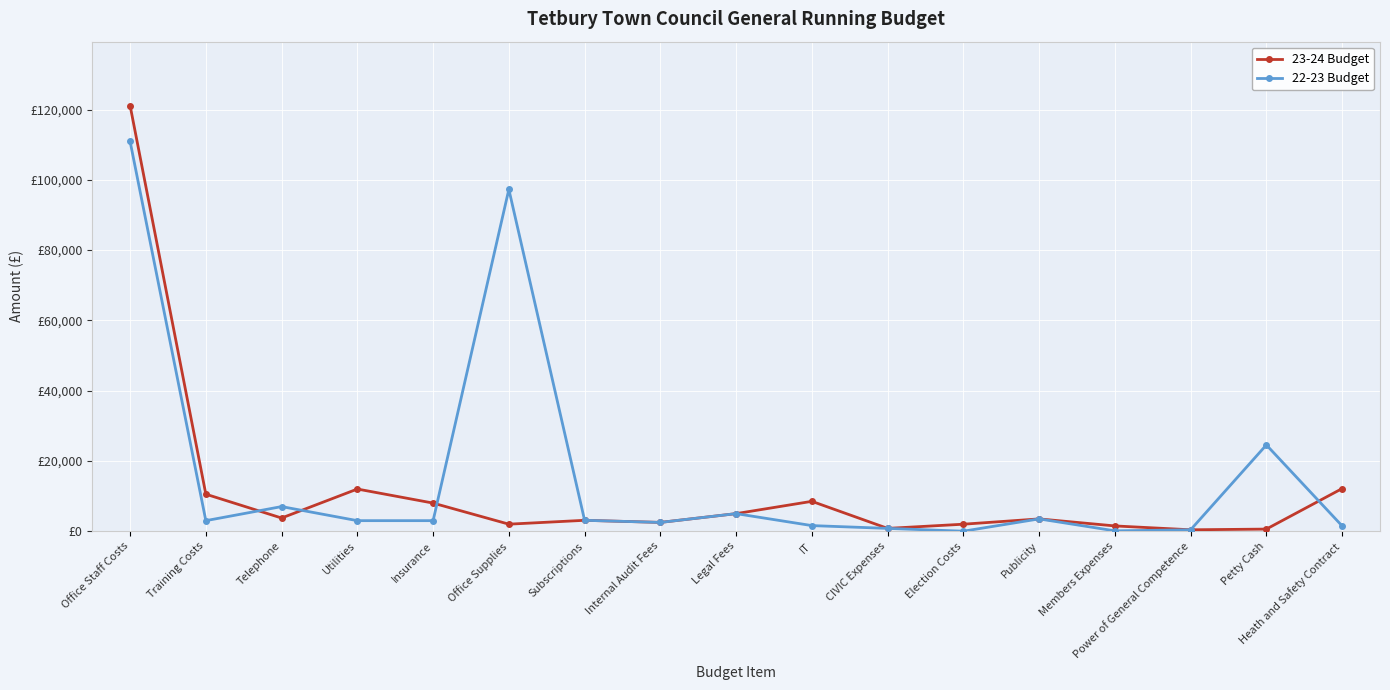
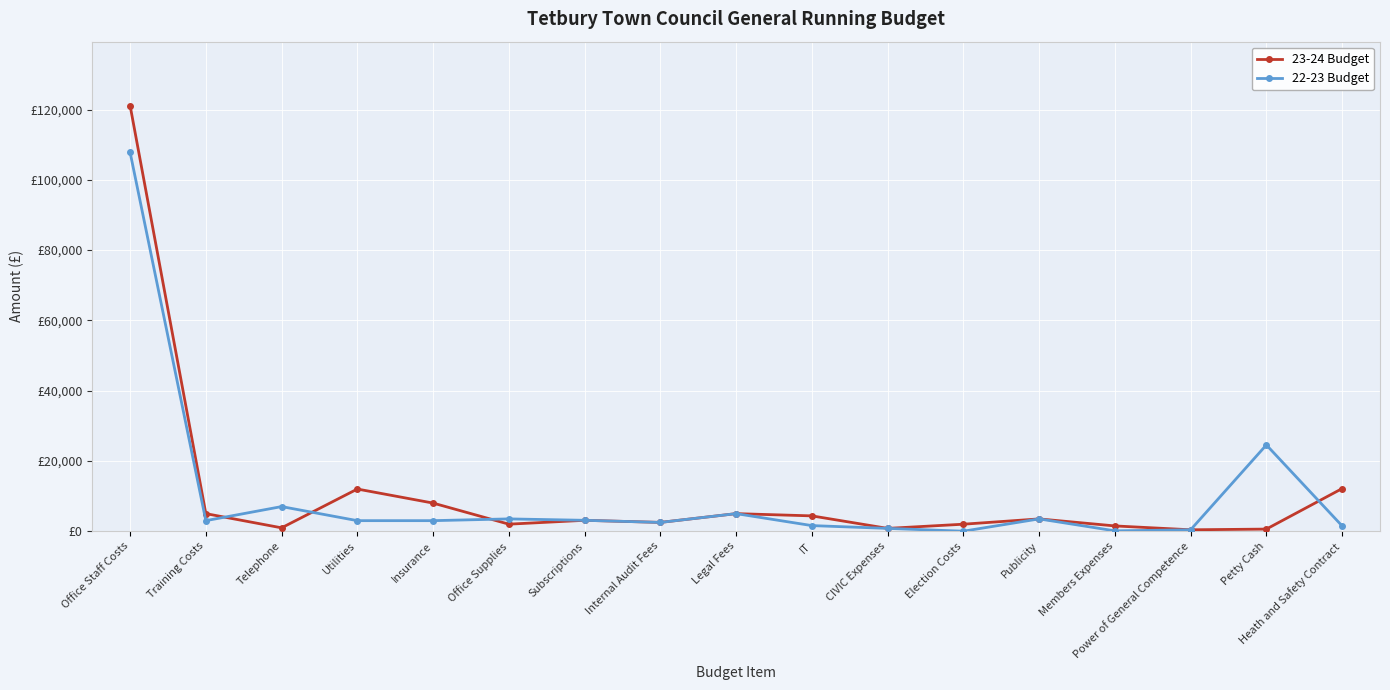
  {
    "23-24 Budget": {
      "Office Staff Costs": "£121,000",
-     "Training Costs": "£11,000",
-     "Telephone": "£4,000",
+     "Training Costs": "£5,000",
+     "Telephone": "£1,000",
      "Utilities": "£12,000",
      "Insurance": "£8,000",
      "Office Supplies": "£2,000",
-     "IT": "£9,000",
+     "IT": "£4,000",
      "Election Costs": "£2,000",
      "Members Expenses": "£2,000",
      "Petty Cash": "£1,000",
      "Heath and Safety Contract": "£12,000"
    },
    "22-23 Budget": {
-     "Office Staff Costs": "£111,000",
+     "Office Staff Costs": "£108,000",
      "Training Costs": "£3,000",
      "Telephone": "£7,000",
      "Utilities": "£3,000",
      "Insurance": "£3,000",
-     "Office Supplies": "£97,000",
+     "Office Supplies": "£4,000",
      "IT": "£2,000",
      "Election Costs": "£0",
      "Members Expenses": "£0",
      "Petty Cash": "£25,000",
      "Heath and Safety Contract": "£2,000"
    }
  }
